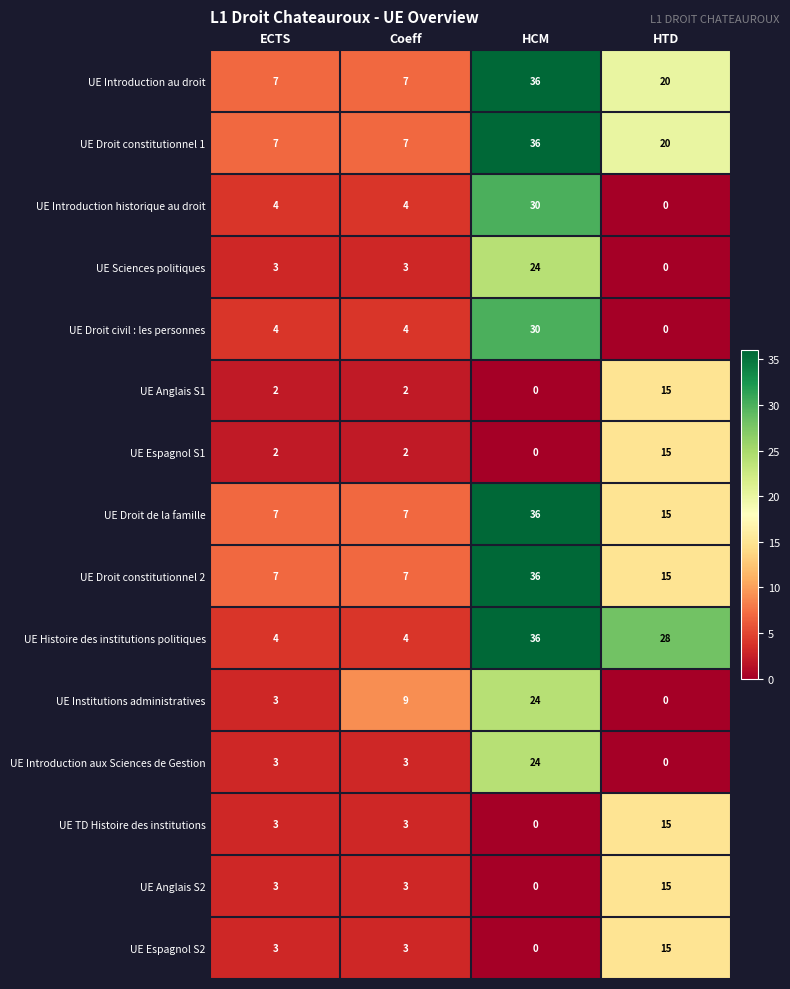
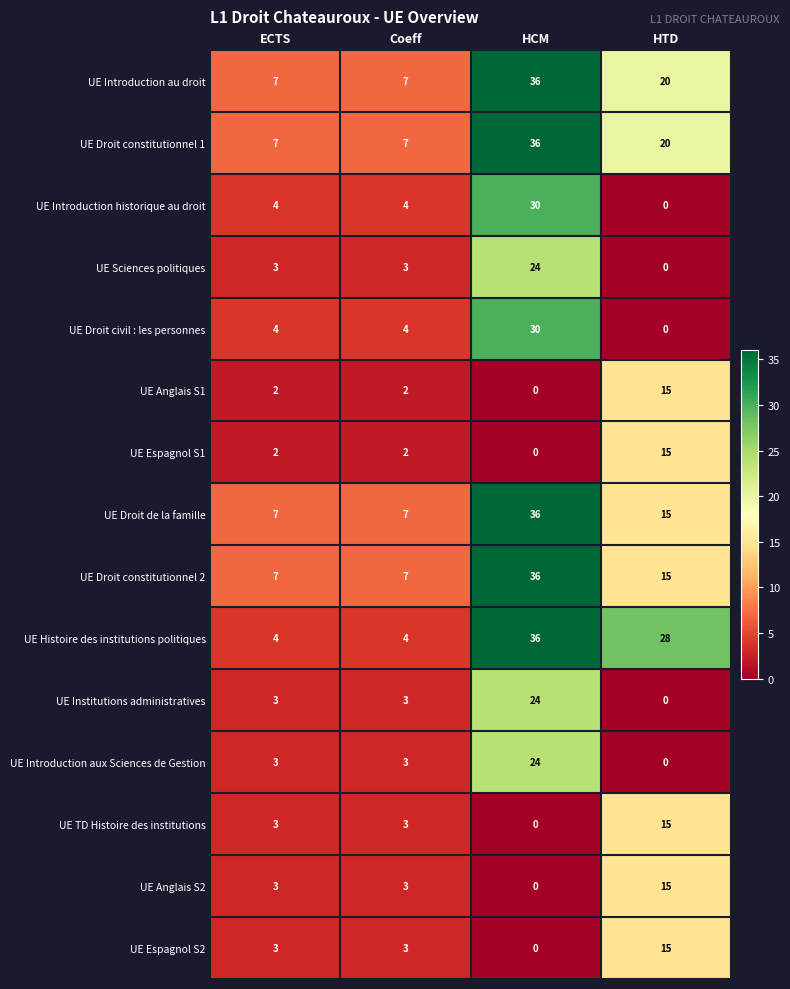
  {
    "UE Introduction au droit": {
      "ECTS": 7,
      "Coeff": 7,
      "HCM": 36,
      "HTD": 20
    },
    "UE Droit constitutionnel 1": {
      "ECTS": 7,
      "Coeff": 7,
      "HCM": 36,
      "HTD": 20
    },
    "UE Introduction historique au droit": {
      "ECTS": 4,
      "Coeff": 4,
      "HCM": 30,
      "HTD": 0
    },
    "UE Sciences politiques": {
      "ECTS": 3,
      "Coeff": 3,
      "HCM": 24,
      "HTD": 0
    },
    "UE Droit civil : les personnes": {
      "ECTS": 4,
      "Coeff": 4,
      "HCM": 30,
      "HTD": 0
    },
    "UE Anglais S1": {
      "ECTS": 2,
      "Coeff": 2,
      "HCM": 0,
      "HTD": 15
    },
    "UE Espagnol S1": {
      "ECTS": 2,
      "Coeff": 2,
      "HCM": 0,
      "HTD": 15
    },
    "UE Droit de la famille": {
      "ECTS": 7,
      "Coeff": 7,
      "HCM": 36,
      "HTD": 15
    },
    "UE Droit constitutionnel 2": {
      "ECTS": 7,
      "Coeff": 7,
      "HCM": 36,
      "HTD": 15
    },
    "UE Histoire des institutions politiques": {
      "ECTS": 4,
      "Coeff": 4,
      "HCM": 36,
      "HTD": 28
    },
    "UE Institutions administratives": {
      "ECTS": 3,
-     "Coeff": 9,
+     "Coeff": 3,
      "HCM": 24,
      "HTD": 0
    },
    "UE Introduction aux Sciences de Gestion": {
      "ECTS": 3,
      "Coeff": 3,
      "HCM": 24,
      "HTD": 0
    },
    "UE TD Histoire des institutions": {
      "ECTS": 3,
      "Coeff": 3,
      "HCM": 0,
      "HTD": 15
    },
    "UE Anglais S2": {
      "ECTS": 3,
      "Coeff": 3,
      "HCM": 0,
      "HTD": 15
    },
    "UE Espagnol S2": {
      "ECTS": 3,
      "Coeff": 3,
      "HCM": 0,
      "HTD": 15
    }
  }
